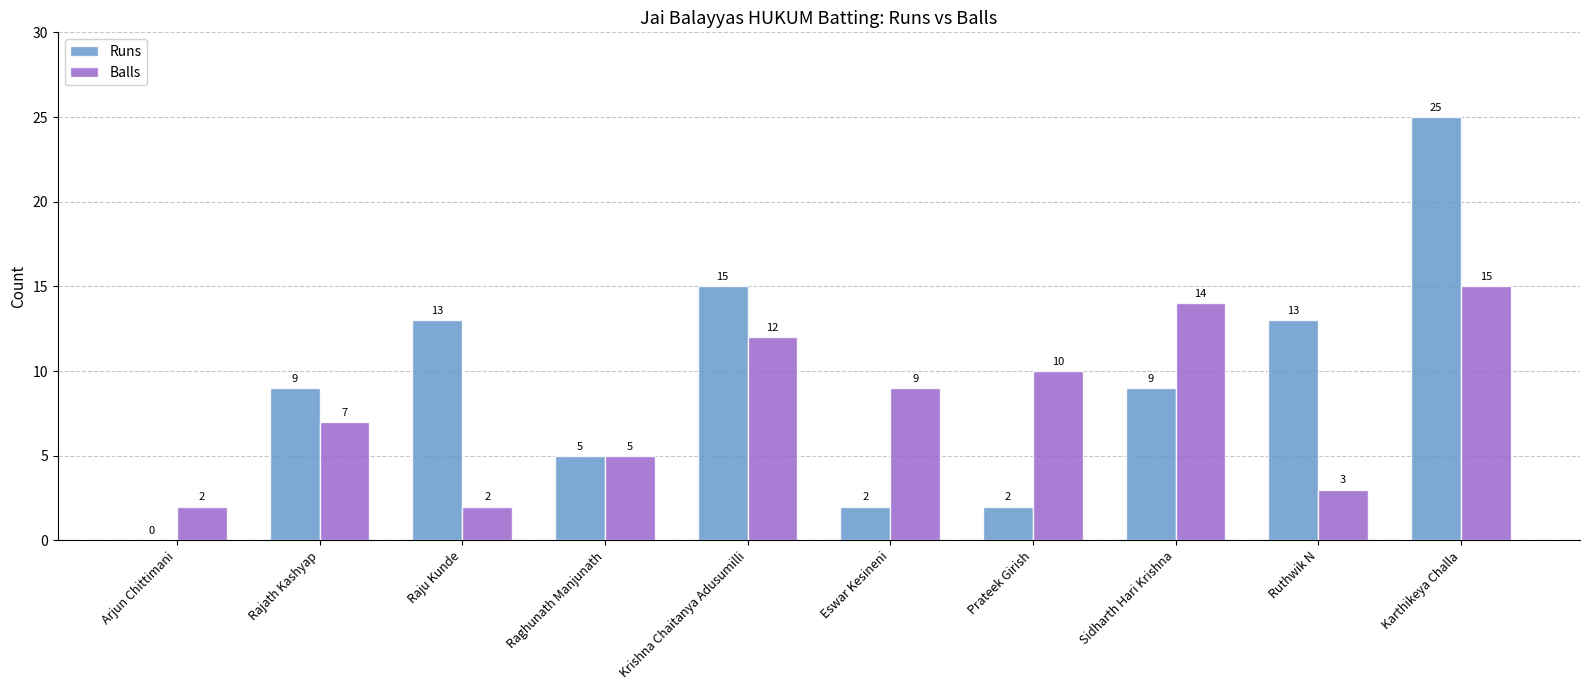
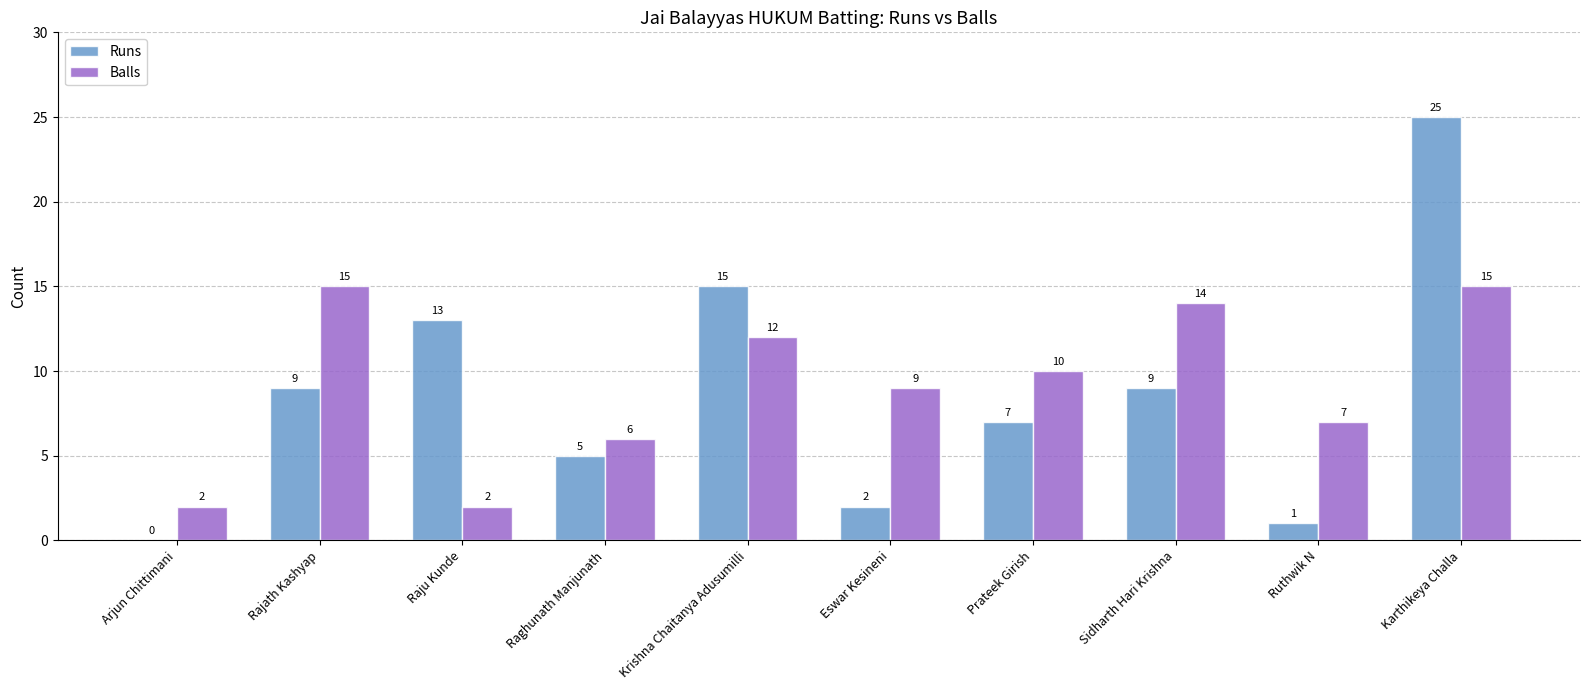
  {
    "Runs": {
      "Arjun Chittimani": 0,
      "Rajath Kashyap": 9,
      "Raju Kunde": 13,
      "Raghunath Manjunath": 5,
      "Krishna Chaitanya Adusumilli": 15,
      "Eswar Kesineni": 2,
-     "Prateek Girish": 2,
+     "Prateek Girish": 7,
      "Sidharth Hari Krishna": 9,
-     "Ruthwik N": 13,
+     "Ruthwik N": 1,
      "Karthikeya Challa": 25
    },
    "Balls": {
      "Arjun Chittimani": 2,
-     "Rajath Kashyap": 7,
+     "Rajath Kashyap": 15,
      "Raju Kunde": 2,
-     "Raghunath Manjunath": 5,
+     "Raghunath Manjunath": 6,
      "Krishna Chaitanya Adusumilli": 12,
      "Eswar Kesineni": 9,
      "Prateek Girish": 10,
      "Sidharth Hari Krishna": 14,
-     "Ruthwik N": 3,
+     "Ruthwik N": 7,
      "Karthikeya Challa": 15
    }
  }
